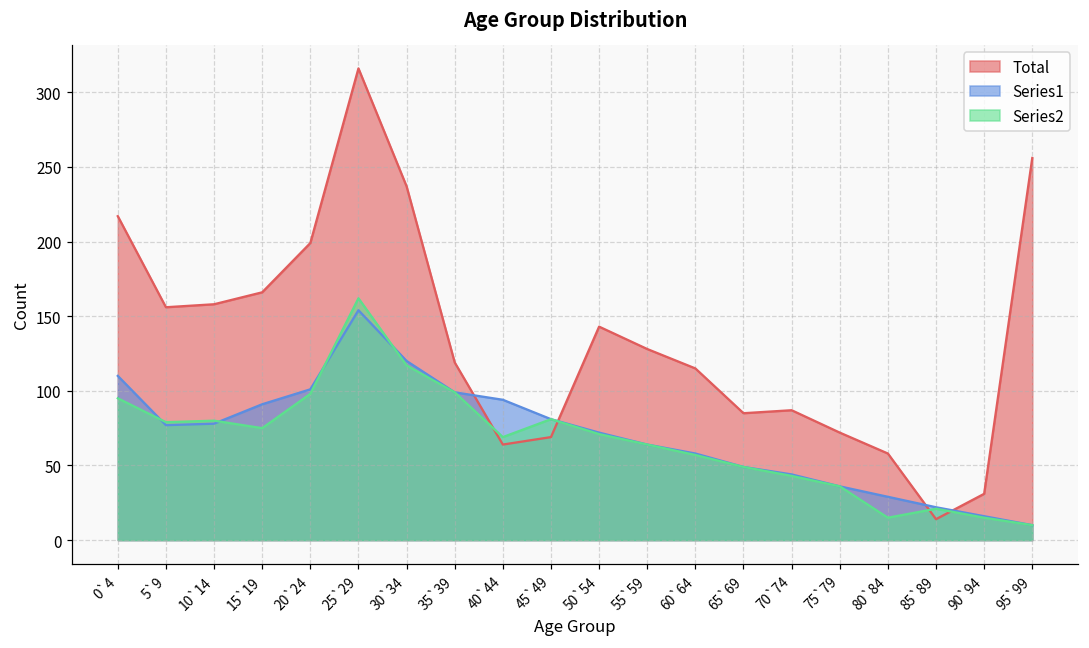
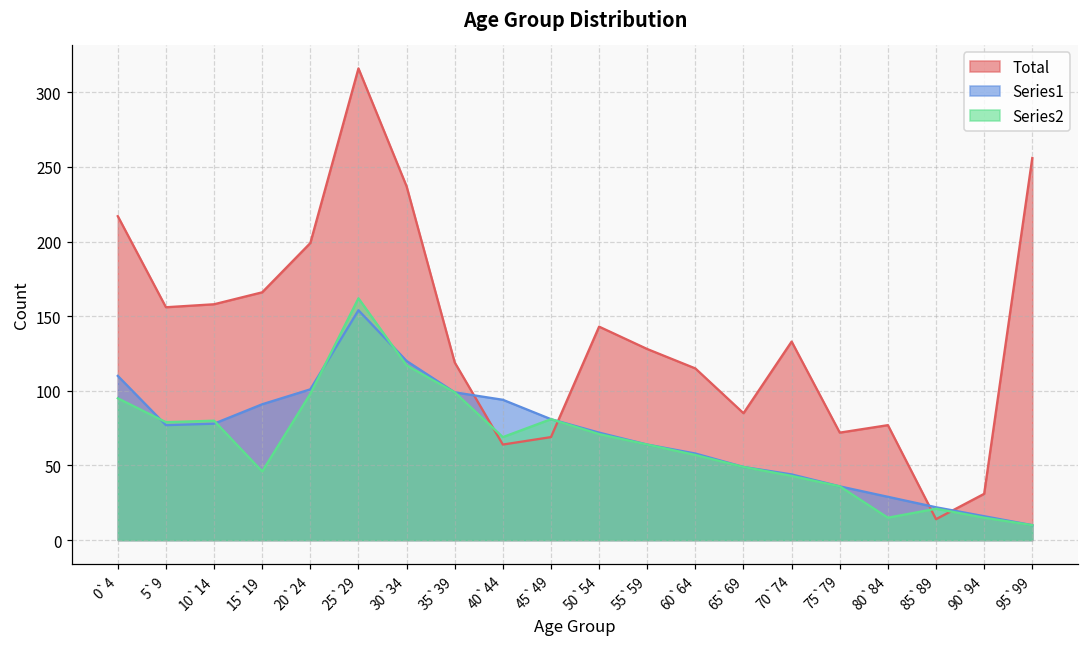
  {
    "Total": {
      "0`4": 217,
      "5`9": 156,
      "10`14": 158,
      "15`19": 166,
      "20`24": 199,
      "25`29": 316,
      "30`34": 237,
      "35`39": 119,
      "40`44": 64,
      "45`49": 69,
      "50`54": 143,
      "55`59": 128,
      "60`64": 115,
      "65`69": 85,
-     "70`74": 87,
+     "70`74": 133,
      "75`79": 72,
-     "80`84": 58,
+     "80`84": 77,
      "85`89": 14,
      "90`94": 31,
      "95`99": 256
    },
    "Series1": {
      "0`4": 110,
      "5`9": 77,
      "10`14": 78,
      "15`19": 91,
      "20`24": 101,
      "25`29": 154,
      "30`34": 120,
      "40`44": 94,
      "80`84": 29
    },
    "Series2": {
      "0`4": 95,
      "5`9": 79,
      "10`14": 80,
-     "15`19": 75,
+     "15`19": 46,
      "20`24": 98,
      "25`29": 162,
      "30`34": 117,
      "40`44": 69,
      "80`84": 15
    }
  }
